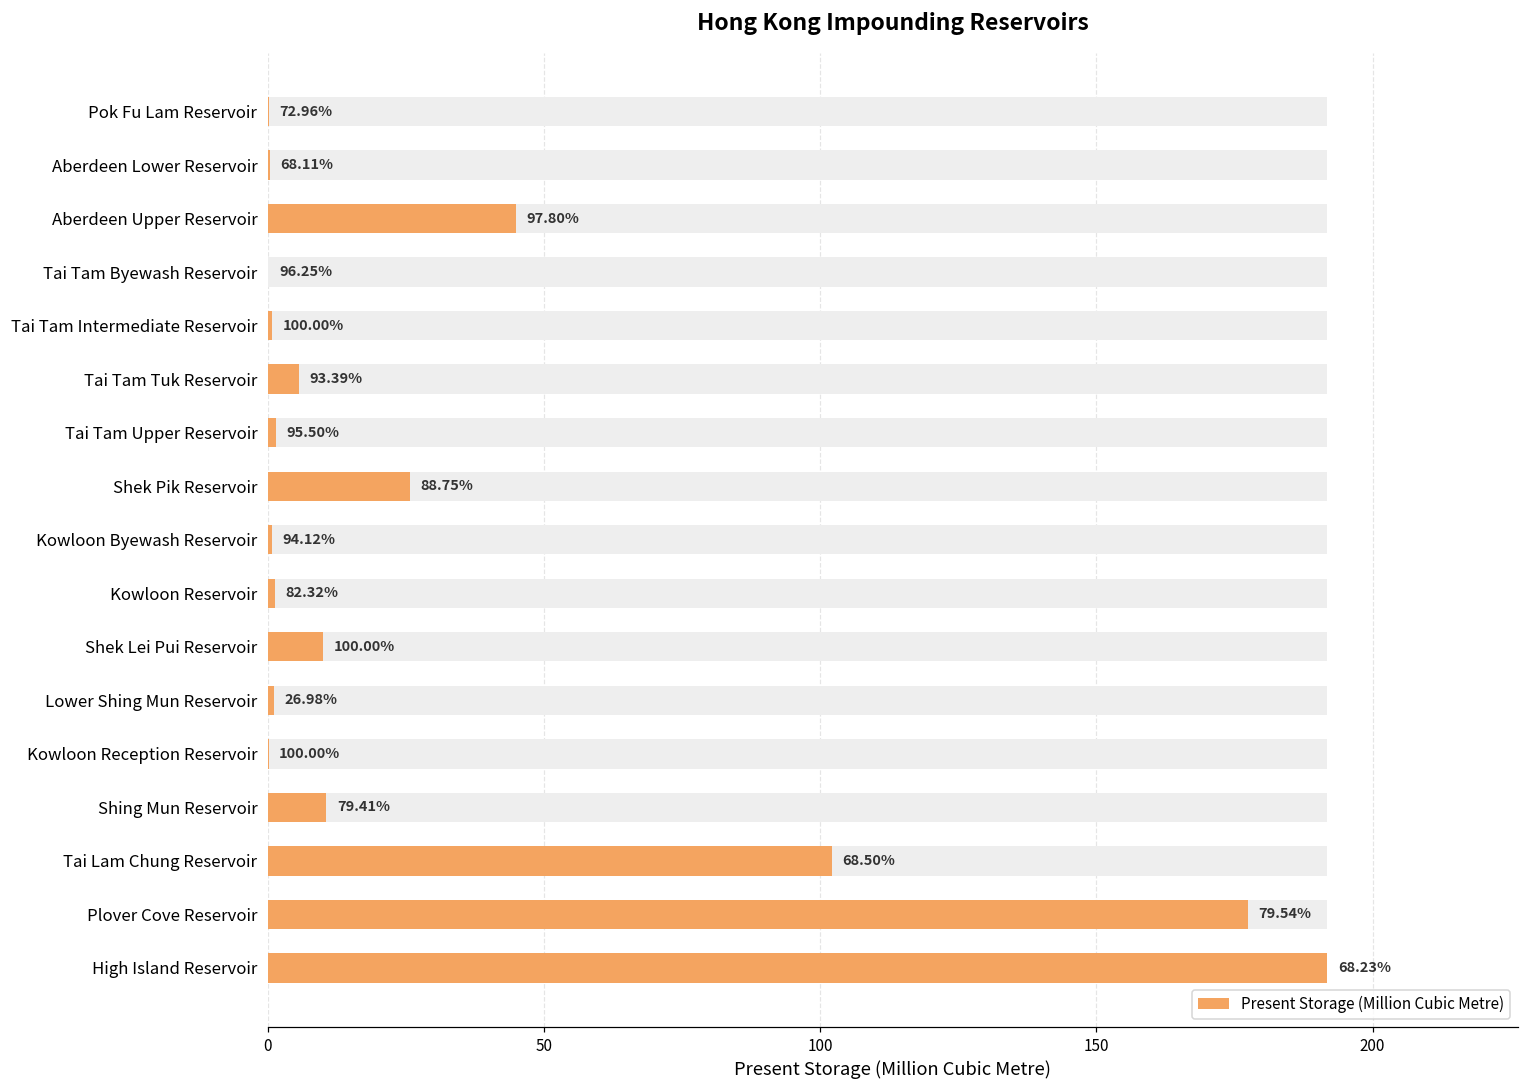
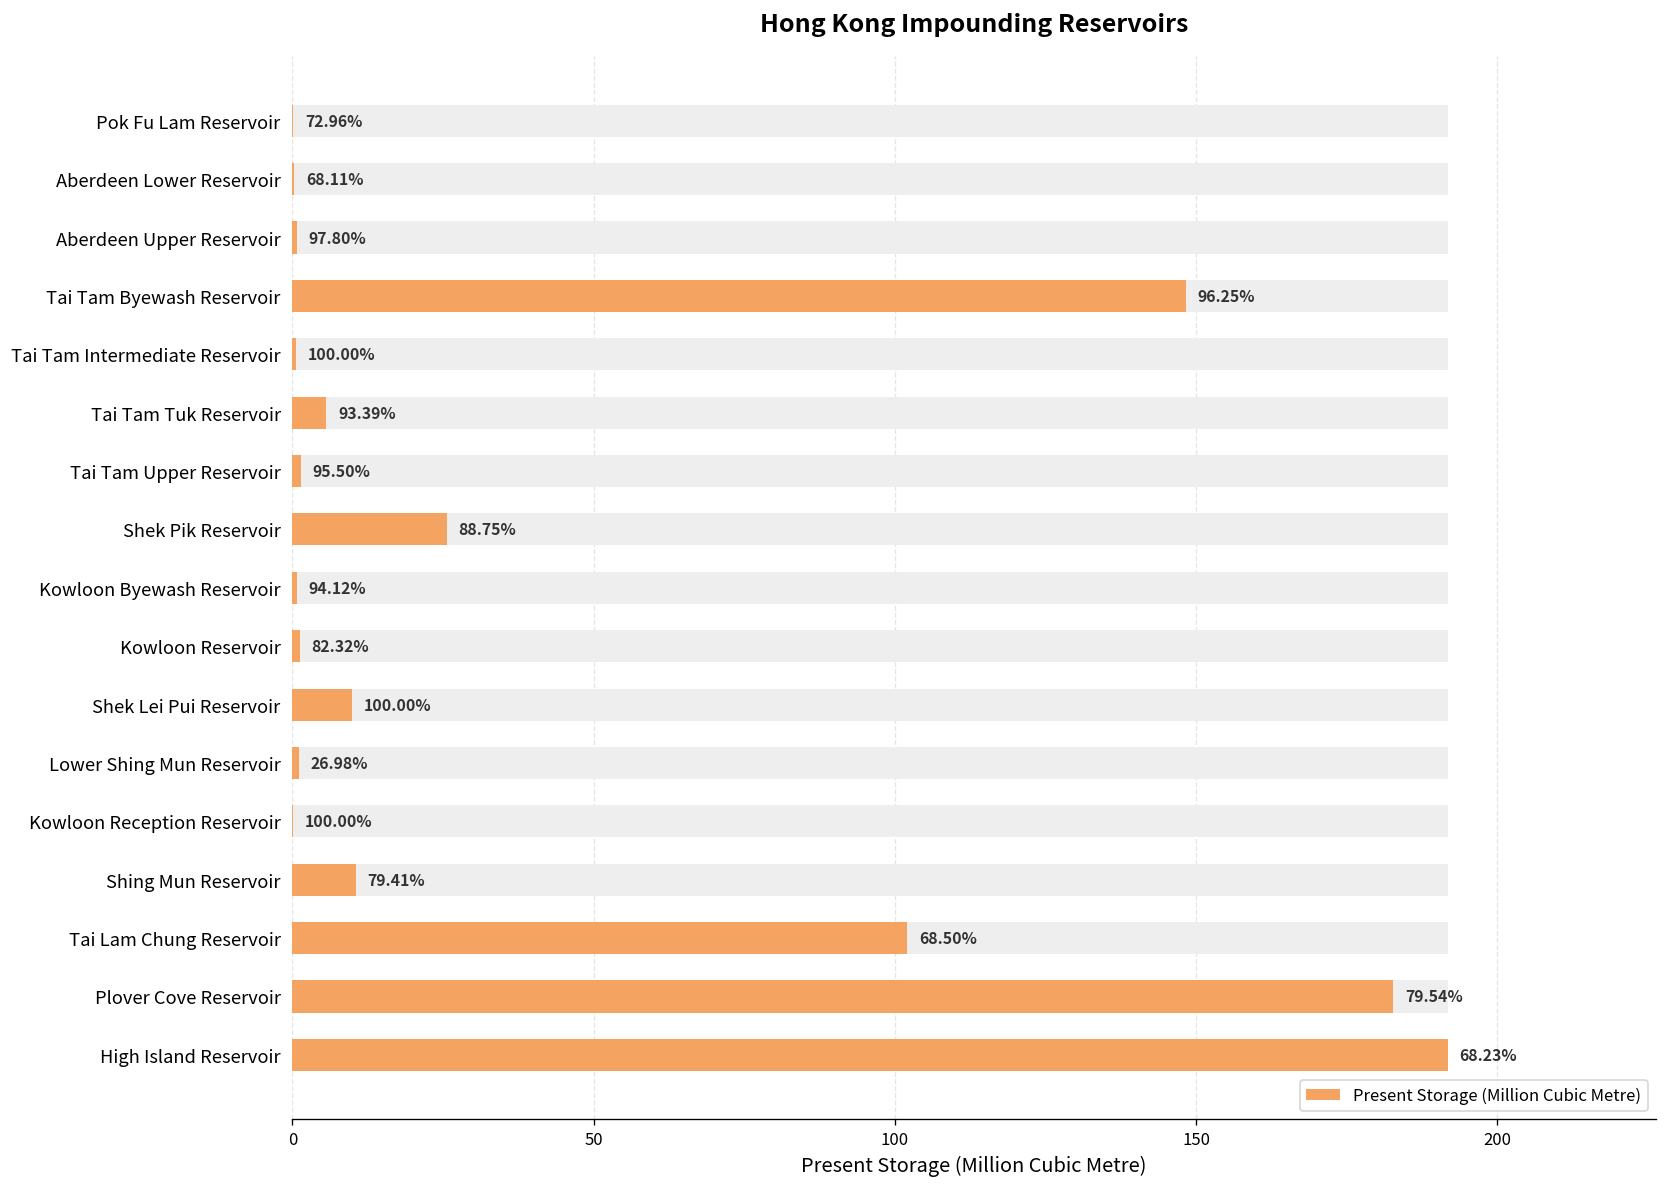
  {
    "Present Storage (Million Cubic Metre)": {
-     "Aberdeen Upper Reservoir": 45,
-     "Tai Tam Byewash Reservoir": 0,
-     "Plover Cove Reservoir": 177
+     "Aberdeen Upper Reservoir": 1,
+     "Tai Tam Byewash Reservoir": 148,
+     "Plover Cove Reservoir": 183
    }
  }
